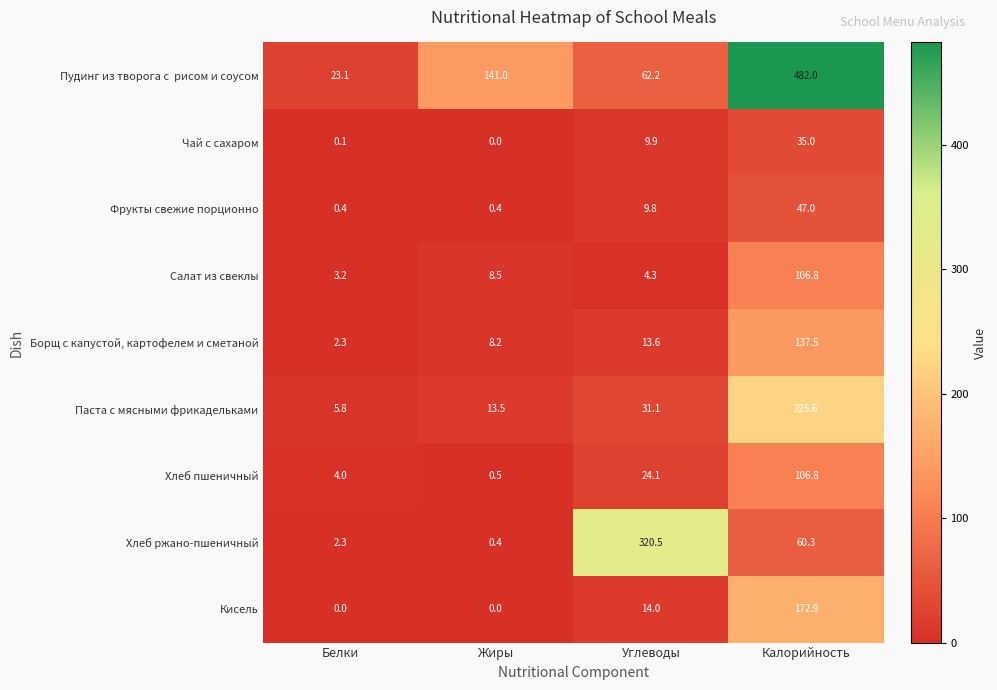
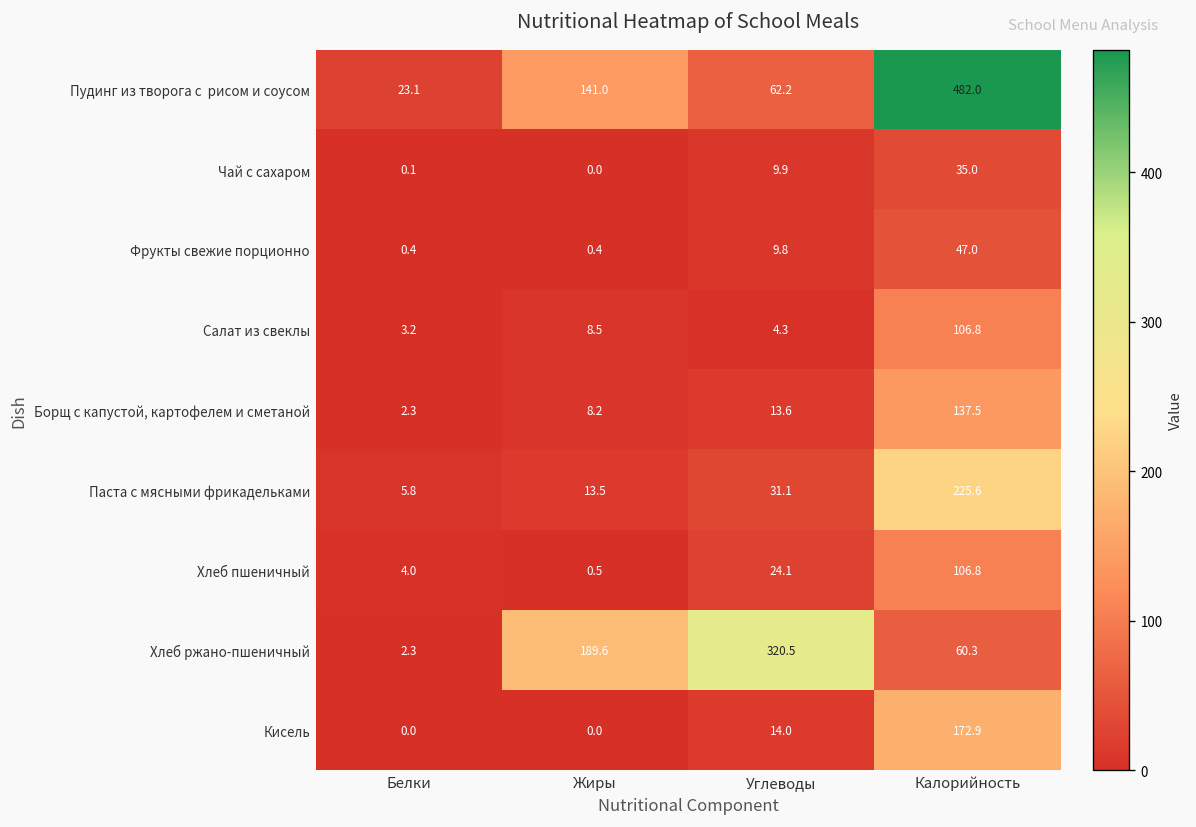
  {
    "Пудинг из творога с рисом и соусом": {
      "Белки": 23.1,
      "Жиры": 141.0,
      "Углеводы": 62.2,
      "Калорийность": 482.0
    },
    "Чай с сахаром": {
      "Белки": 0.1,
      "Жиры": 0.0,
      "Углеводы": 9.9,
      "Калорийность": 35.0
    },
    "Фрукты свежие порционно": {
      "Белки": 0.4,
      "Жиры": 0.4,
      "Углеводы": 9.8,
      "Калорийность": 47.0
    },
    "Салат из свеклы": {
      "Белки": 3.2,
      "Жиры": 8.5,
      "Углеводы": 4.3,
      "Калорийность": 106.8
    },
    "Борщ с капустой, картофелем и сметаной": {
      "Белки": 2.3,
      "Жиры": 8.2,
      "Углеводы": 13.6,
      "Калорийность": 137.5
    },
    "Паста с мясными фрикадельками": {
      "Белки": 5.8,
      "Жиры": 13.5,
      "Углеводы": 31.1,
      "Калорийность": 225.6
    },
    "Хлеб пшеничный": {
      "Белки": 4.0,
      "Жиры": 0.5,
      "Углеводы": 24.1,
      "Калорийность": 106.8
    },
    "Хлеб ржано-пшеничный": {
      "Белки": 2.3,
-     "Жиры": 0.4,
+     "Жиры": 189.6,
      "Углеводы": 320.5,
      "Калорийность": 60.3
    },
    "Кисель": {
      "Белки": 0.0,
      "Жиры": 0.0,
      "Углеводы": 14.0,
      "Калорийность": 172.9
    }
  }
